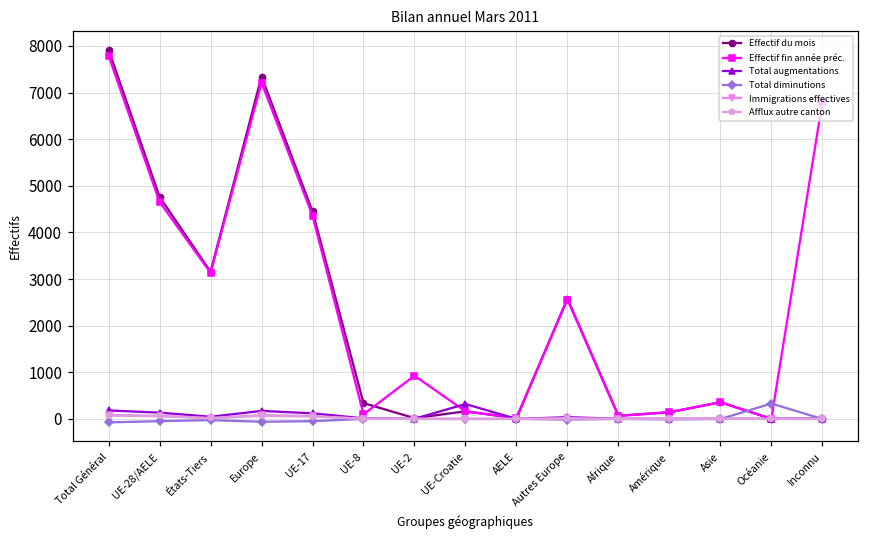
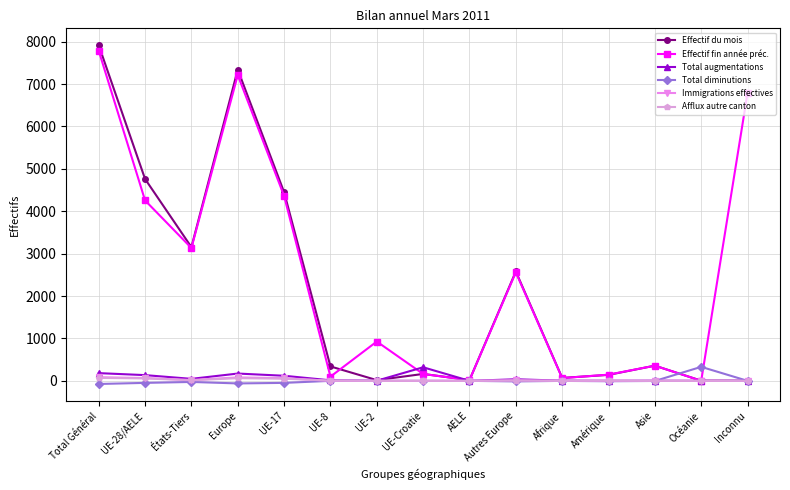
  {
    "Effectif du mois": {
      "Total Général": 7900,
      "UE-28/AELE": 4800,
      "Europe": 7300,
      "UE-17": 4400,
      "UE-8": 300
    },
    "Effectif fin année préc.": {
      "Total Général": 7800,
-     "UE-28/AELE": 4700,
+     "UE-28/AELE": 4300,
      "Europe": 7200,
      "UE-17": 4400,
      "UE-8": 100,
      "UE-2": 900
    },
    "Total augmentations": {
      "Total Général": 200,
      "UE-28/AELE": 100,
      "Europe": 200,
      "UE-Croatie": 300
    },
    "Total diminutions": {
      "Total Général": -100,
      "UE-28/AELE": 0,
      "Europe": -100,
      "UE-17": 0,
      "Océanie": 300
    }
  }
